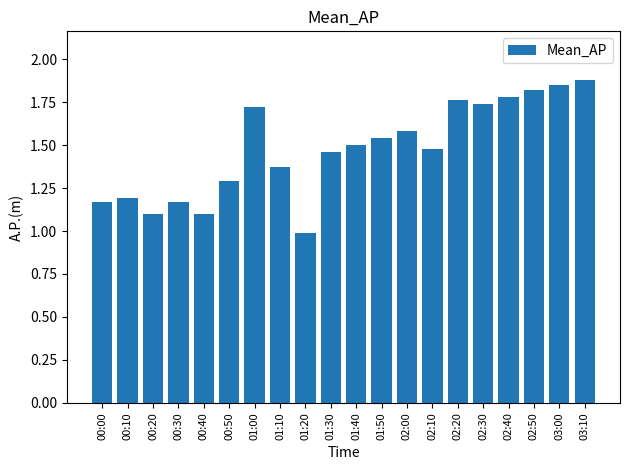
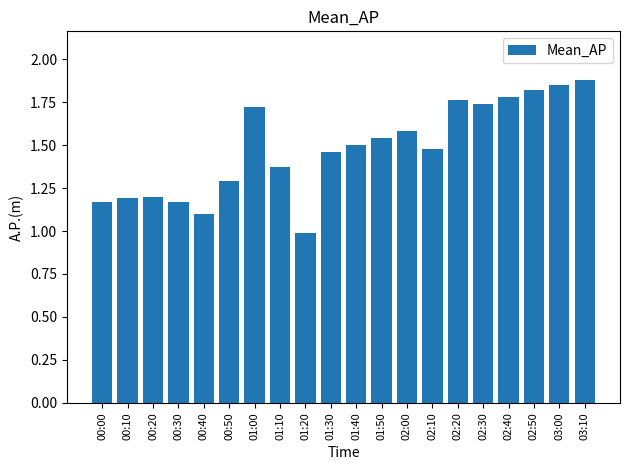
  {
    "00:00": 1.17,
    "00:10": 1.2,
-   "00:20": 1.1,
+   "00:20": 1.2,
    "00:30": 1.17,
    "00:40": 1.1,
    "00:50": 1.3,
    "01:00": 1.72,
    "01:10": 1.37,
    "01:20": 1.0,
    "01:30": 1.46,
    "01:40": 1.5,
    "01:50": 1.54,
    "02:00": 1.58,
    "02:10": 1.48,
    "02:20": 1.76,
    "02:30": 1.74,
    "02:40": 1.78,
    "02:50": 1.82,
    "03:00": 1.85,
    "03:10": 1.88
  }
